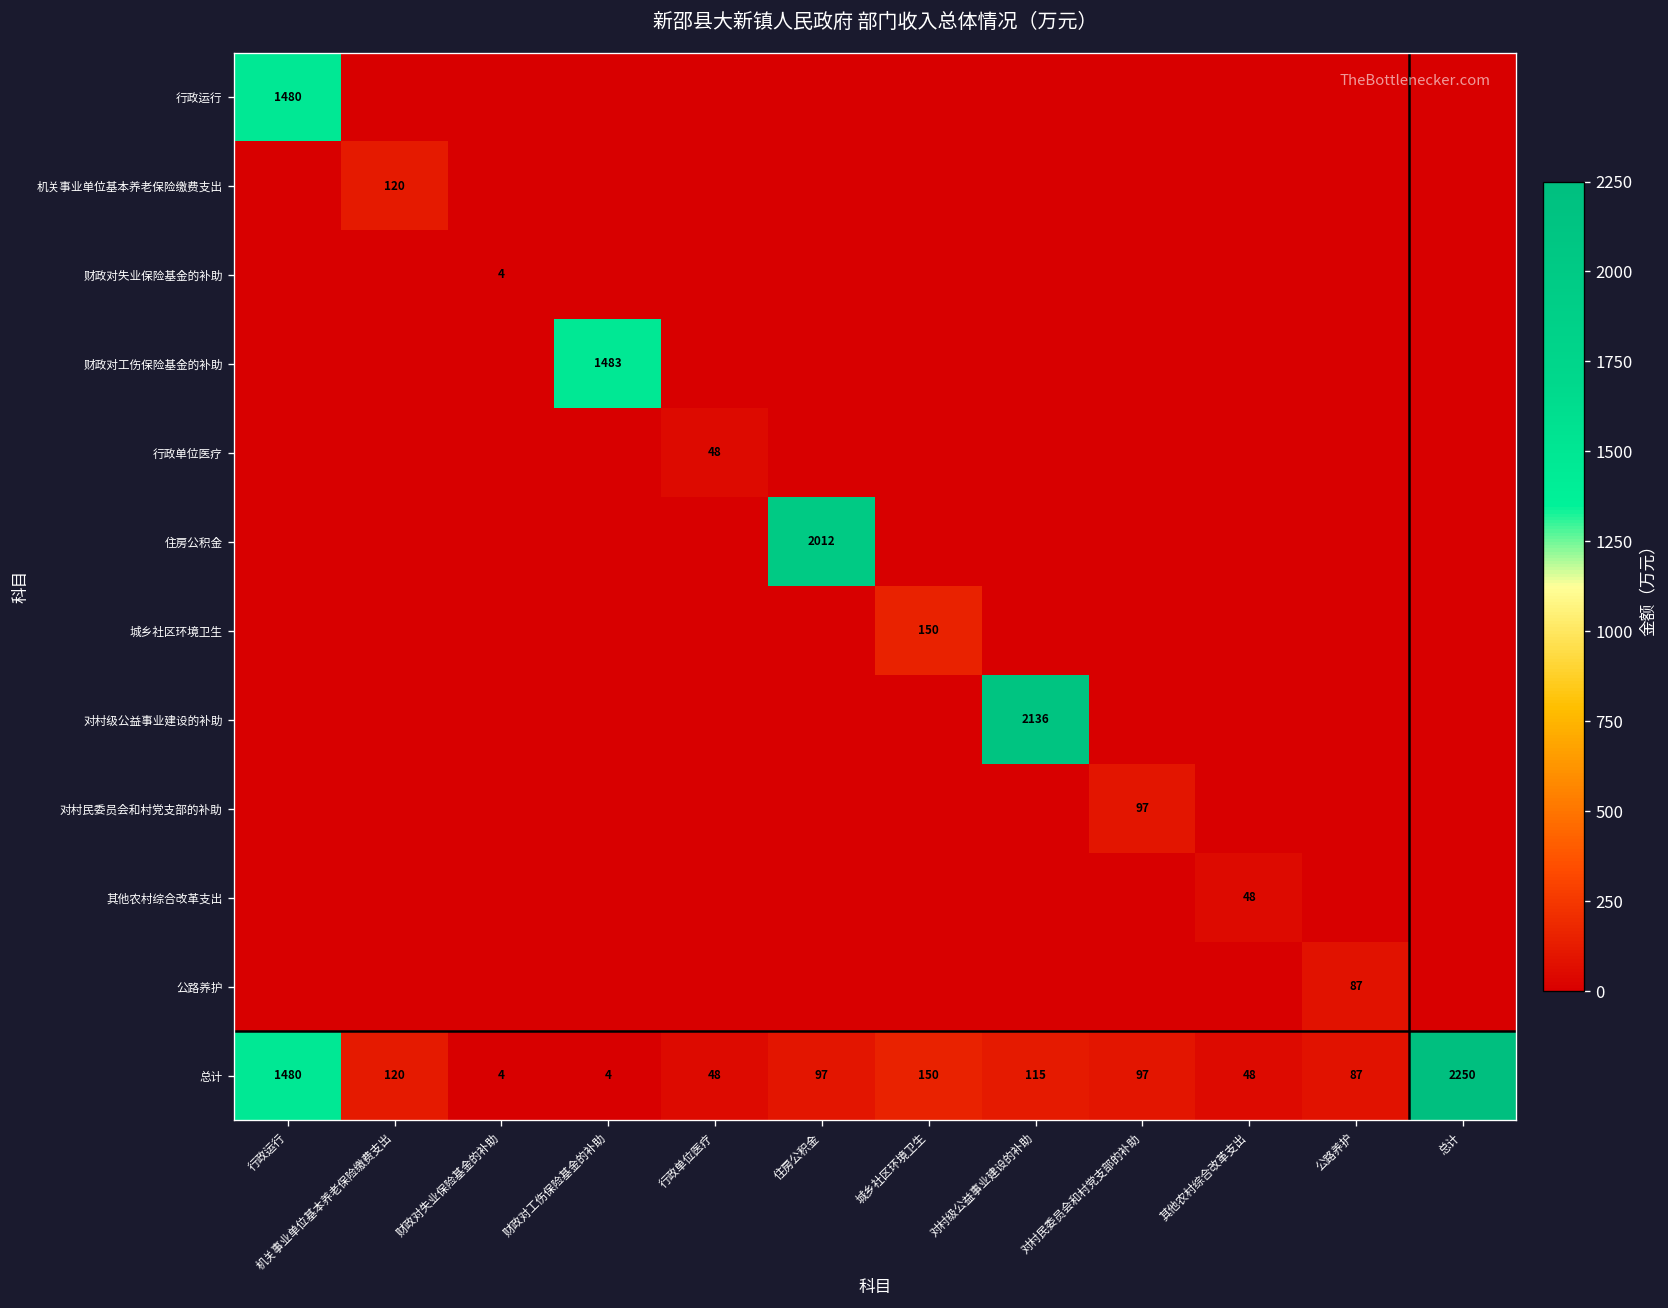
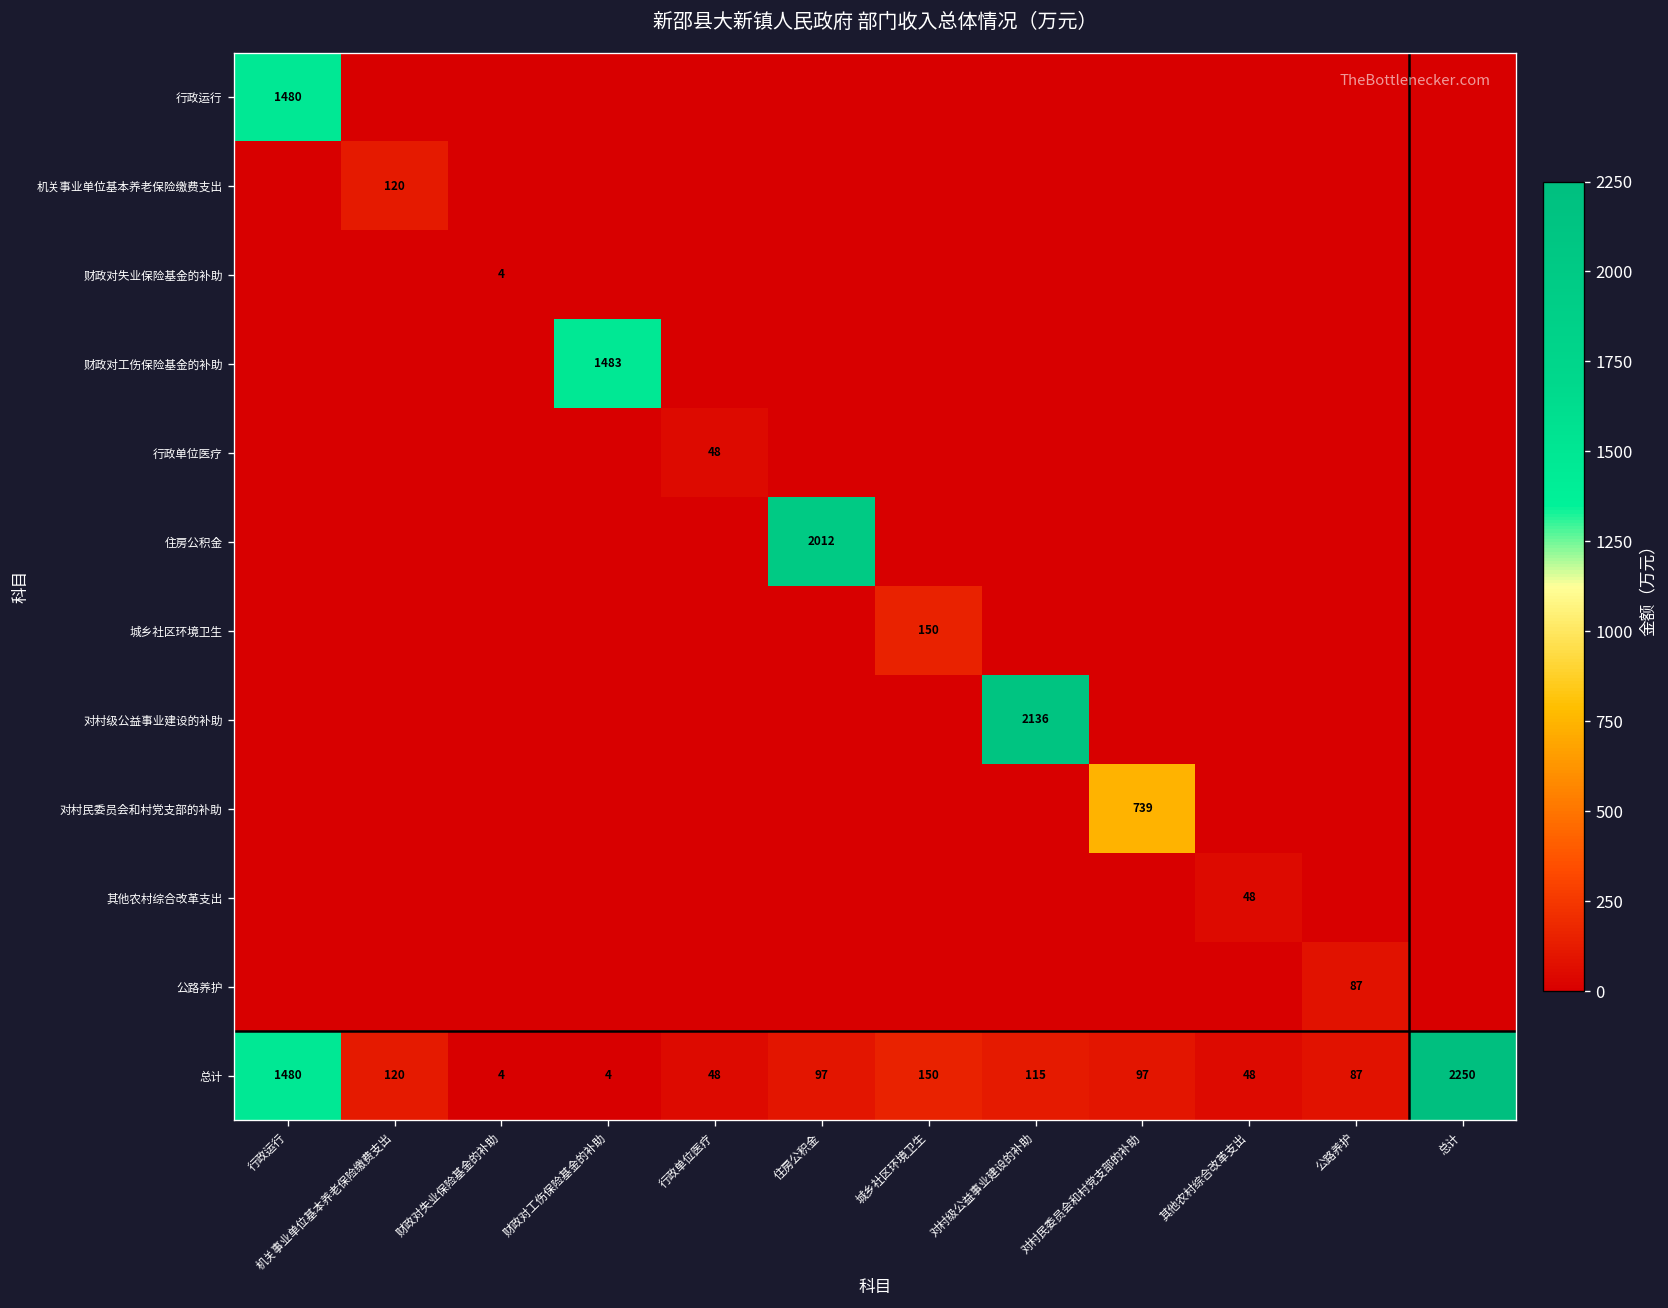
  {
    "行政运行": {
      "行政运行": 1480
    },
    "机关事业单位基本养老保险缴费支出": {
      "机关事业单位基本养老保险缴费支出": 120
    },
    "财政对失业保险基金的补助": {
      "财政对失业保险基金的补助": 4
    },
    "财政对工伤保险基金的补助": {
      "财政对工伤保险基金的补助": 1483
    },
    "行政单位医疗": {
      "行政单位医疗": 48
    },
    "住房公积金": {
      "住房公积金": 2012
    },
    "城乡社区环境卫生": {
      "城乡社区环境卫生": 150
    },
    "对村级公益事业建设的补助": {
      "对村级公益事业建设的补助": 2136
    },
    "对村民委员会和村党支部的补助": {
-     "对村民委员会和村党支部的补助": 97
+     "对村民委员会和村党支部的补助": 739
    },
    "其他农村综合改革支出": {
      "其他农村综合改革支出": 48
    },
    "公路养护": {
      "公路养护": 87
    },
    "总计": {
      "行政运行": 1480,
      "机关事业单位基本养老保险缴费支出": 120,
      "财政对失业保险基金的补助": 4,
      "财政对工伤保险基金的补助": 4,
      "行政单位医疗": 48,
      "住房公积金": 97,
      "城乡社区环境卫生": 150,
      "对村级公益事业建设的补助": 115,
      "对村民委员会和村党支部的补助": 97,
      "其他农村综合改革支出": 48,
      "公路养护": 87,
      "总计": 2250
    }
  }
